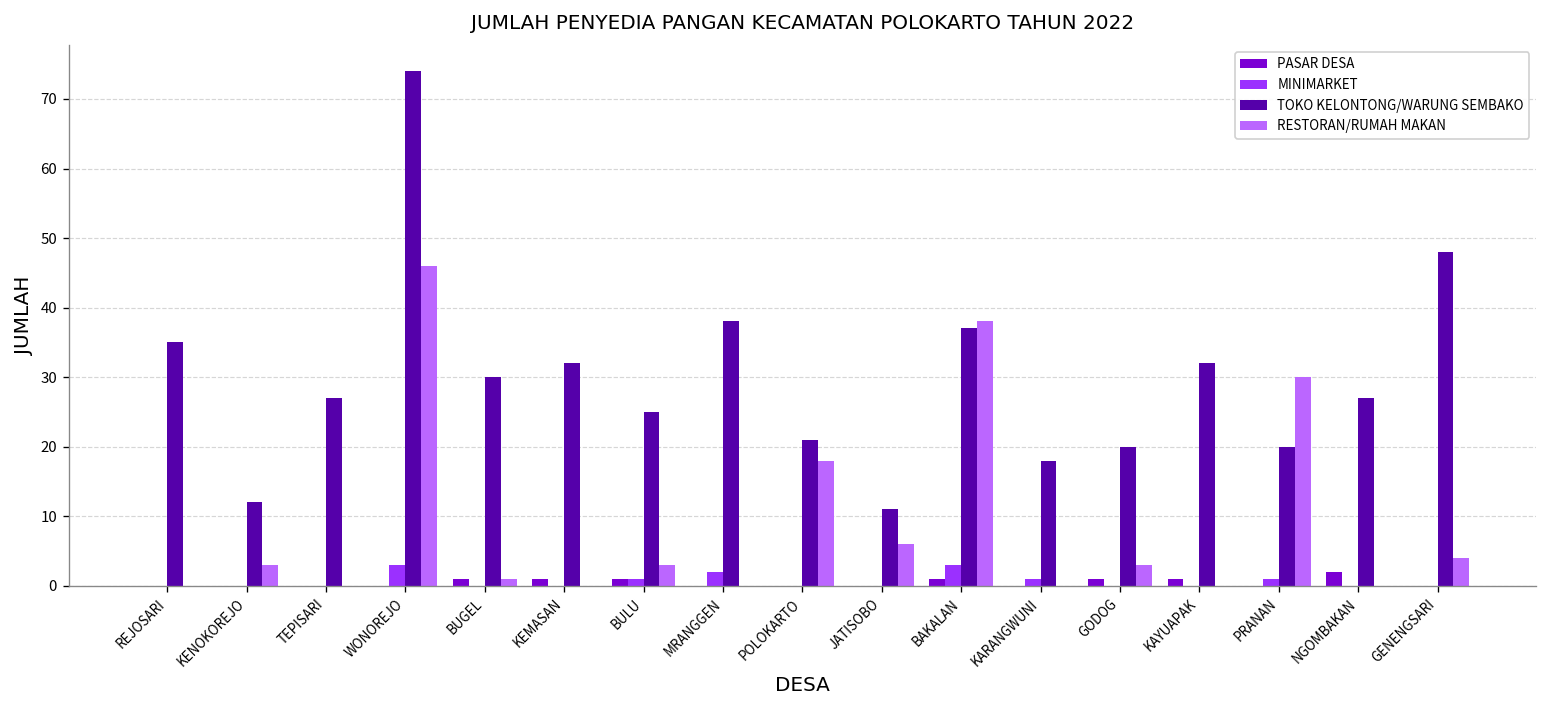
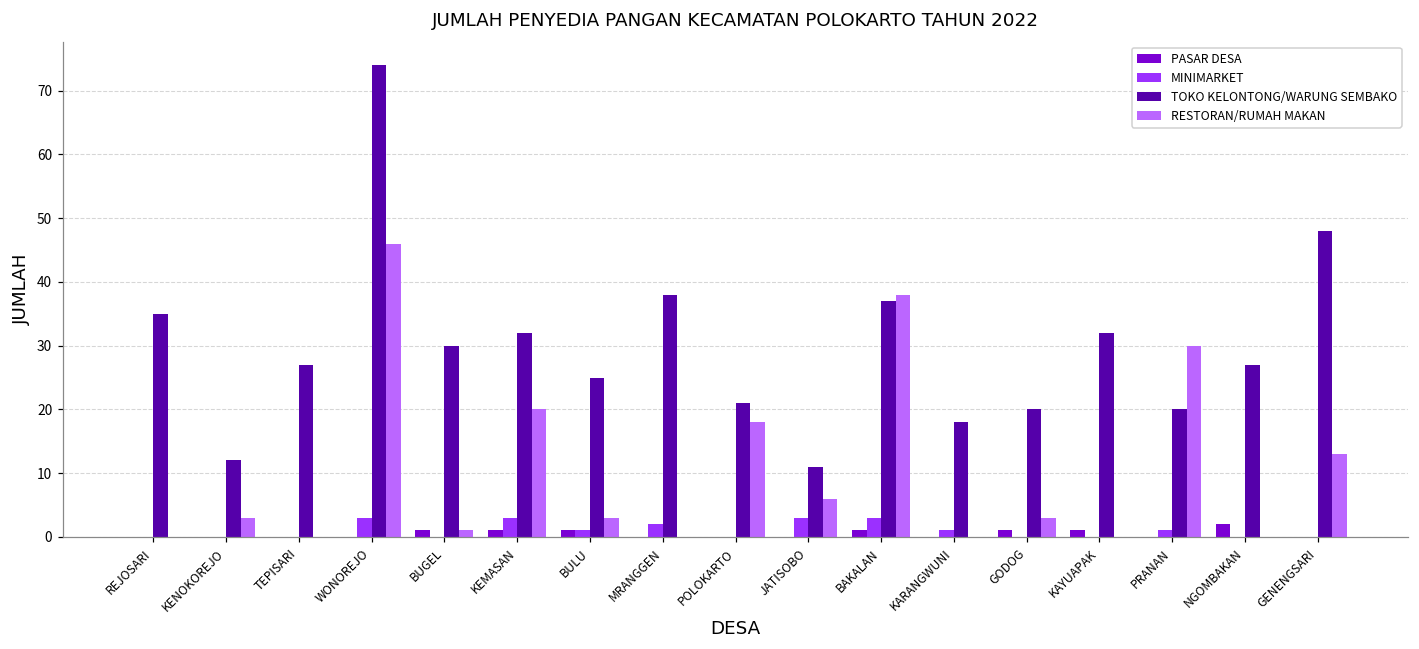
  {
    "MINIMARKET": {
      "REJOSARI": 0,
      "KENOKOREJO": 0,
      "TEPISARI": 0,
      "WONOREJO": 3,
      "BUGEL": 0,
-     "KEMASAN": 0,
+     "KEMASAN": 3,
      "BULU": 1,
      "MRANGGEN": 2,
      "POLOKARTO": 0,
-     "JATISOBO": 0,
+     "JATISOBO": 3,
      "BAKALAN": 3,
      "KARANGWUNI": 1,
      "GODOG": 0,
      "KAYUAPAK": 0,
      "PRANAN": 1,
      "NGOMBAKAN": 0,
      "GENENGSARI": 0
    },
    "RESTORAN/RUMAH MAKAN": {
      "REJOSARI": 0,
      "KENOKOREJO": 3,
      "TEPISARI": 0,
      "WONOREJO": 46,
      "BUGEL": 1,
-     "KEMASAN": 0,
+     "KEMASAN": 20,
      "BULU": 3,
      "MRANGGEN": 0,
      "POLOKARTO": 18,
      "JATISOBO": 6,
      "BAKALAN": 38,
      "KARANGWUNI": 0,
      "GODOG": 3,
      "KAYUAPAK": 0,
      "PRANAN": 30,
      "NGOMBAKAN": 0,
-     "GENENGSARI": 4
+     "GENENGSARI": 13
    }
  }
